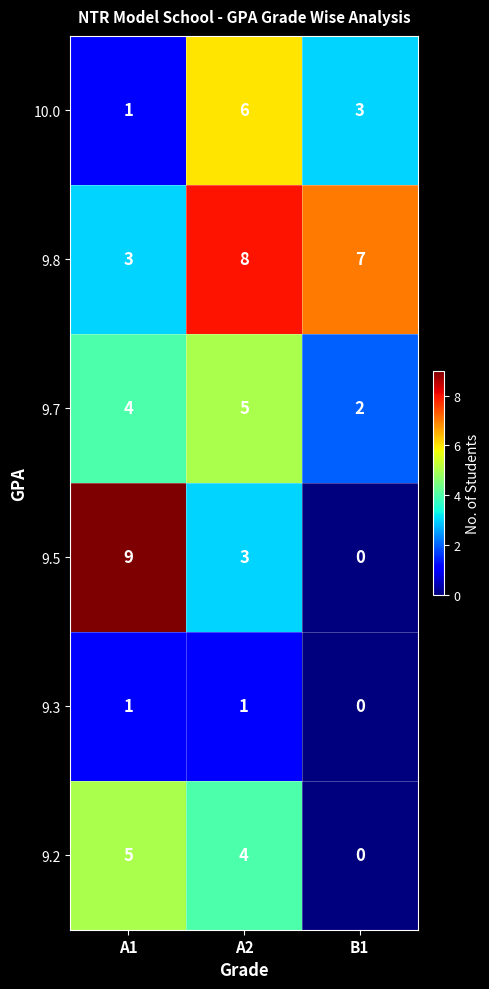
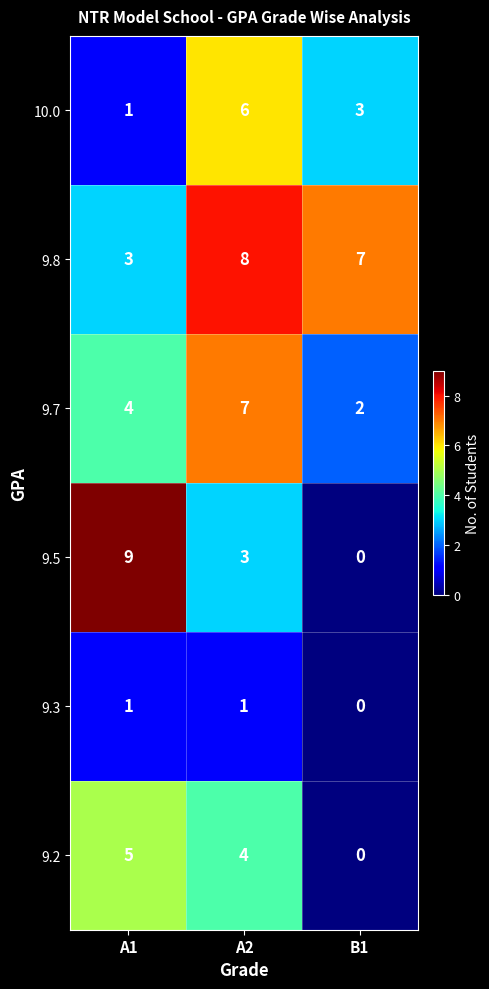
  {
    "10.0": {
      "A1": 1,
      "A2": 6,
      "B1": 3
    },
    "9.8": {
      "A1": 3,
      "A2": 8,
      "B1": 7
    },
    "9.7": {
      "A1": 4,
-     "A2": 5,
+     "A2": 7,
      "B1": 2
    },
    "9.5": {
      "A1": 9,
      "A2": 3,
      "B1": 0
    },
    "9.3": {
      "A1": 1,
      "A2": 1,
      "B1": 0
    },
    "9.2": {
      "A1": 5,
      "A2": 4,
      "B1": 0
    }
  }
